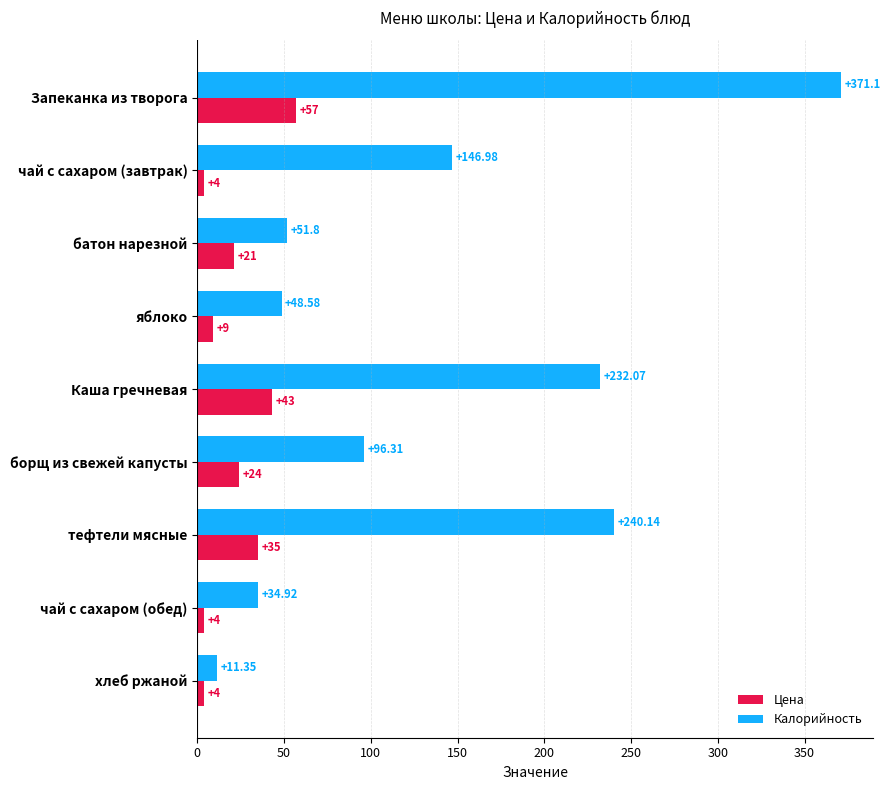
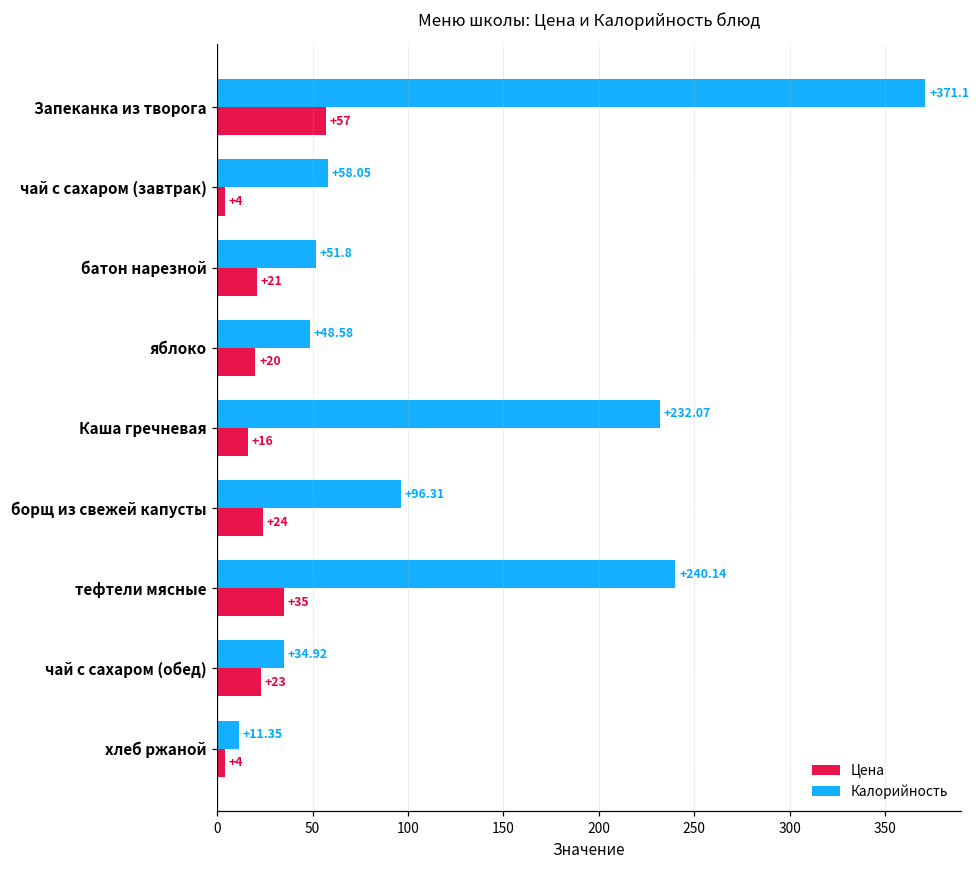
  {
    "Цена": {
      "Запеканка из творога": "+57",
      "чай с сахаром (завтрак)": "+4",
      "батон нарезной": "+21",
-     "яблоко": "+9",
-     "Каша гречневая": "+43",
+     "яблоко": "+20",
+     "Каша гречневая": "+16",
      "борщ из свежей капусты": "+24",
      "тефтели мясные": "+35",
-     "чай с сахаром (обед)": "+4",
+     "чай с сахаром (обед)": "+23",
      "хлеб ржаной": "+4"
    },
    "Калорийность": {
      "Запеканка из творога": "+371.1",
-     "чай с сахаром (завтрак)": "+146.98",
+     "чай с сахаром (завтрак)": "+58.05",
      "батон нарезной": "+51.8",
      "яблоко": "+48.58",
      "Каша гречневая": "+232.07",
      "борщ из свежей капусты": "+96.31",
      "тефтели мясные": "+240.14",
      "чай с сахаром (обед)": "+34.92",
      "хлеб ржаной": "+11.35"
    }
  }
